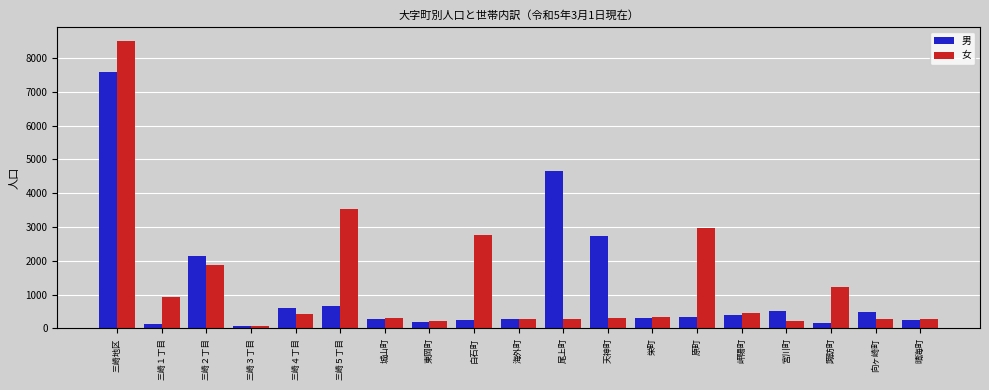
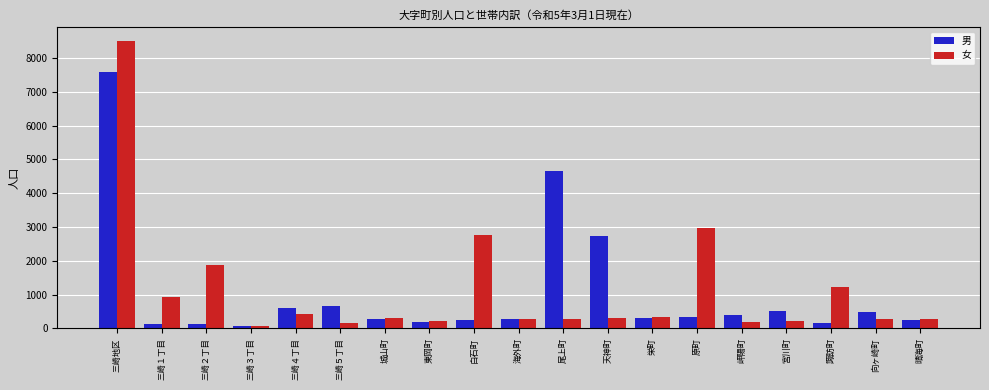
  {
    "男": {
      "三崎地区": 7600,
      "三崎１丁目": 100,
-     "三崎２丁目": 2100,
+     "三崎２丁目": 100,
      "三崎３丁目": 100,
      "三崎４丁目": 600,
      "三崎５丁目": 700,
      "城山町": 300,
      "東岡町": 200,
      "白石町": 200,
      "海外町": 300,
      "尾上町": 4700,
      "天神町": 2700,
      "栄町": 300,
      "原町": 300,
      "岬陽町": 400,
      "宮川町": 500,
      "諏訪町": 100,
      "向ヶ崎町": 500,
      "晴海町": 300
    },
    "女": {
      "三崎地区": 8500,
      "三崎１丁目": 900,
      "三崎２丁目": 1900,
      "三崎４丁目": 400,
-     "三崎５丁目": 3500,
+     "三崎５丁目": 100,
      "城山町": 300,
      "東岡町": 200,
      "白石町": 2800,
      "海外町": 300,
      "尾上町": 300,
      "天神町": 300,
      "栄町": 300,
      "原町": 3000,
-     "岬陽町": 400,
+     "岬陽町": 200,
      "宮川町": 200,
      "諏訪町": 1200,
      "向ヶ崎町": 300,
      "晴海町": 300
    }
  }
